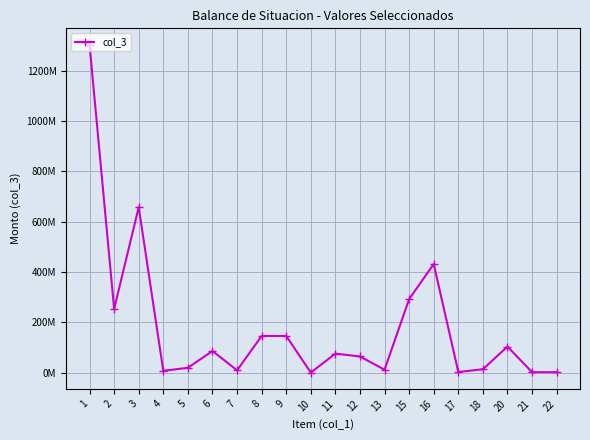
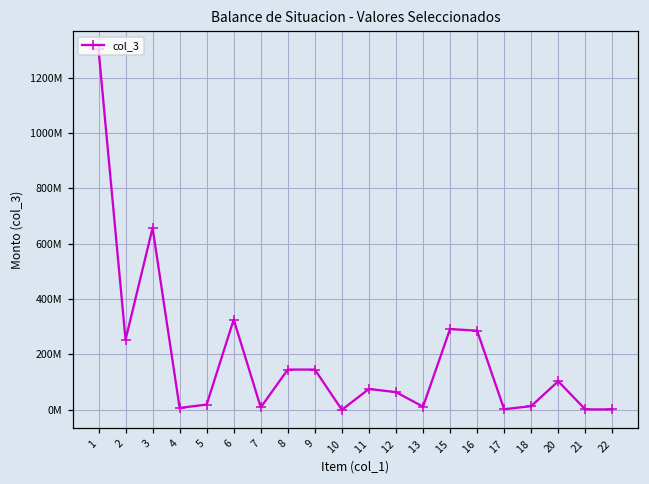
  {
    "2": 250000000,
    "3": 660000000,
    "4": 10000000,
    "5": 20000000,
-   "6": 90000000,
+   "6": 330000000,
    "7": 10000000,
    "8": 150000000,
    "9": 150000000,
    "10": 0,
    "11": 80000000,
    "12": 60000000,
    "13": 10000000,
    "15": 290000000,
-   "16": 430000000,
+   "16": 290000000,
    "17": 0,
    "18": 10000000,
    "20": 100000000,
    "21": 0,
    "22": 0
  }
